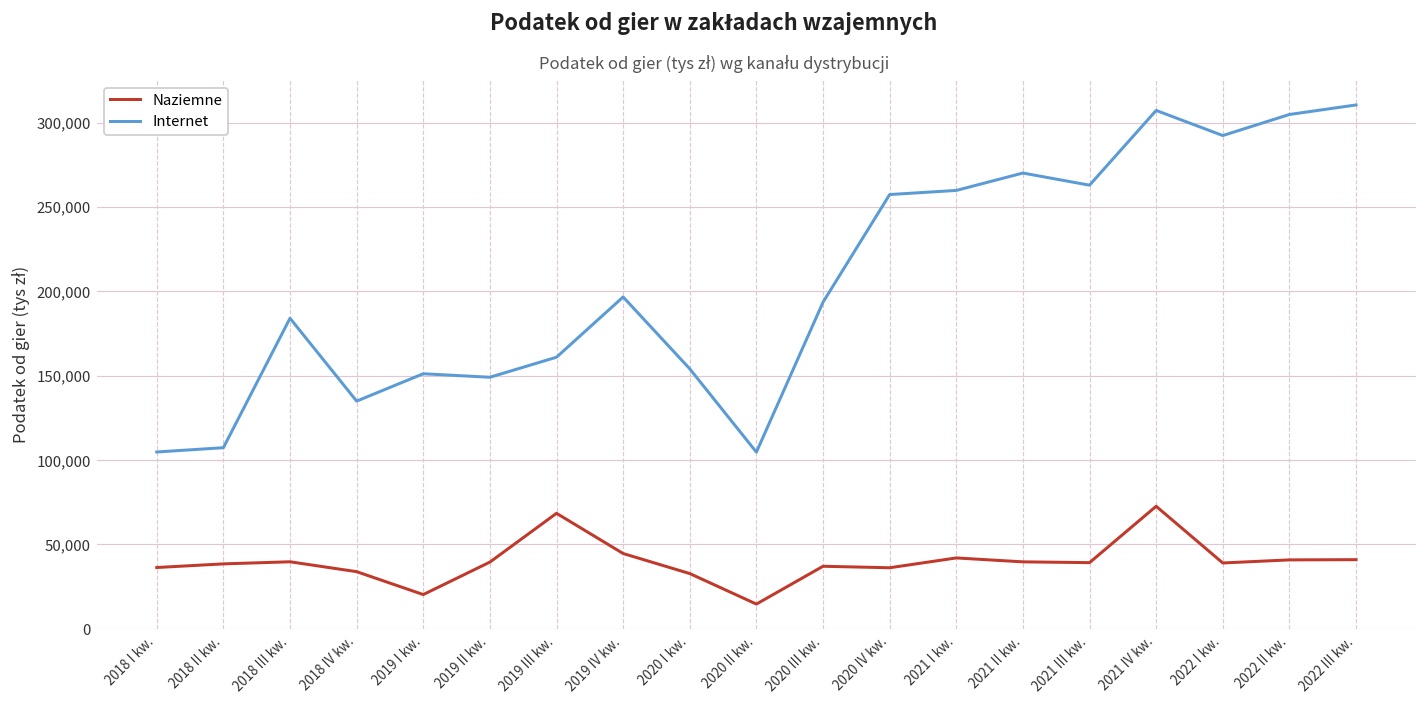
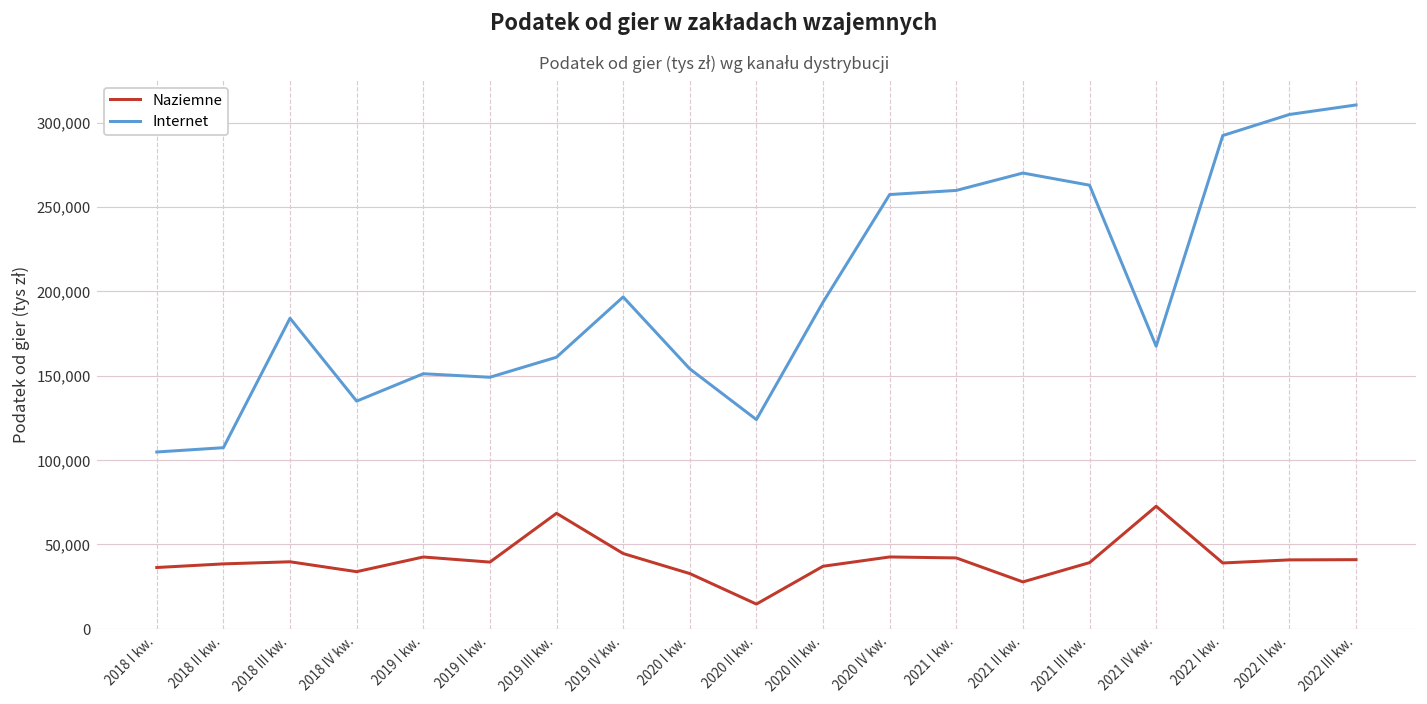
  {
    "Naziemne": {
      "2018 I kw.": "36,000",
      "2018 II kw.": "38,000",
      "2018 III kw.": "40,000",
      "2018 IV kw.": "34,000",
-     "2019 I kw.": "20,000",
+     "2019 I kw.": "42,000",
      "2019 II kw.": "39,000",
      "2019 III kw.": "68,000",
      "2019 IV kw.": "45,000",
      "2020 I kw.": "33,000",
      "2020 II kw.": "15,000",
      "2020 III kw.": "37,000",
-     "2020 IV kw.": "36,000",
+     "2020 IV kw.": "43,000",
      "2021 I kw.": "42,000",
-     "2021 II kw.": "40,000",
+     "2021 II kw.": "28,000",
      "2021 III kw.": "39,000",
      "2021 IV kw.": "73,000",
      "2022 I kw.": "39,000",
      "2022 II kw.": "41,000",
      "2022 III kw.": "41,000"
    },
    "Internet": {
      "2018 I kw.": "105,000",
      "2018 II kw.": "107,000",
      "2018 III kw.": "184,000",
      "2018 IV kw.": "135,000",
      "2019 I kw.": "151,000",
      "2019 II kw.": "149,000",
      "2019 III kw.": "161,000",
      "2019 IV kw.": "197,000",
      "2020 I kw.": "154,000",
-     "2020 II kw.": "105,000",
+     "2020 II kw.": "124,000",
      "2020 III kw.": "194,000",
      "2020 IV kw.": "257,000",
      "2021 I kw.": "260,000",
      "2021 II kw.": "270,000",
      "2021 III kw.": "263,000",
-     "2021 IV kw.": "307,000",
+     "2021 IV kw.": "167,000",
      "2022 I kw.": "292,000",
      "2022 II kw.": "305,000",
      "2022 III kw.": "310,000"
    }
  }
